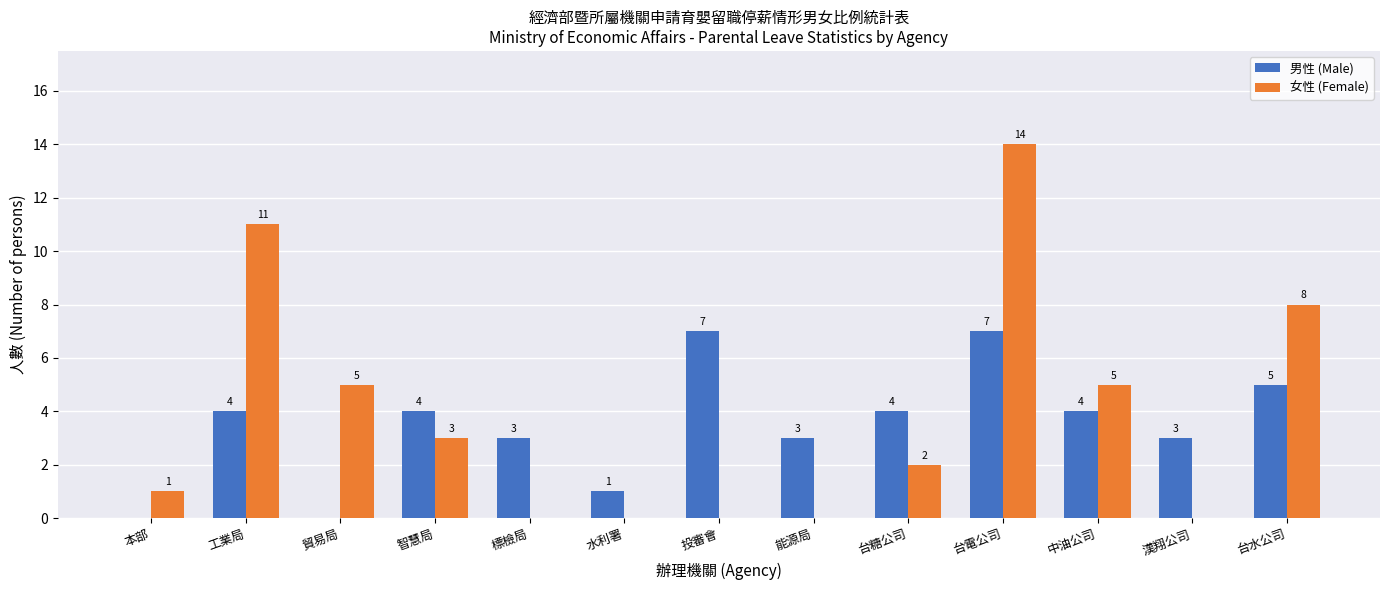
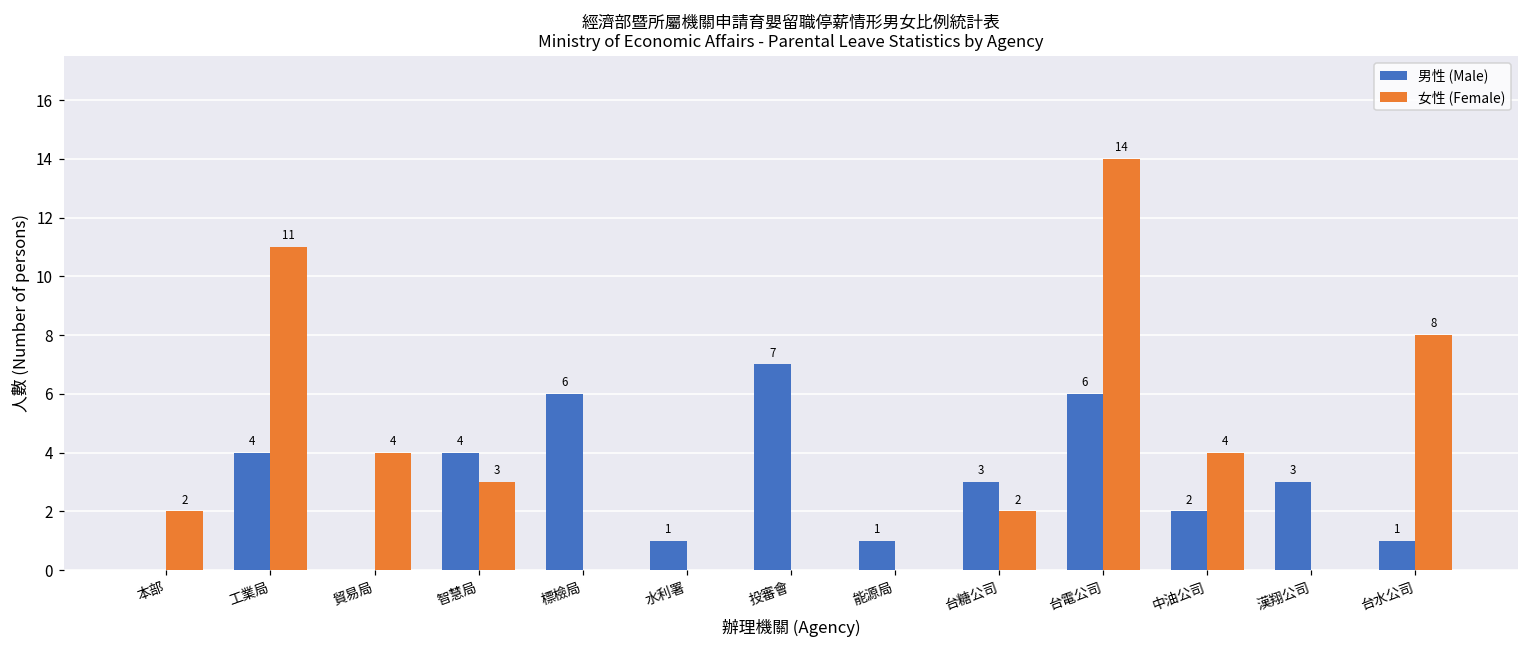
  {
    "男性 (Male)": {
      "工業局": 4,
      "智慧局": 4,
-     "標檢局": 3,
+     "標檢局": 6,
      "水利署": 1,
      "投審會": 7,
-     "能源局": 3,
-     "台糖公司": 4,
-     "台電公司": 7,
-     "中油公司": 4,
+     "能源局": 1,
+     "台糖公司": 3,
+     "台電公司": 6,
+     "中油公司": 2,
      "漢翔公司": 3,
-     "台水公司": 5
+     "台水公司": 1
    },
    "女性 (Female)": {
-     "本部": 1,
+     "本部": 2,
      "工業局": 11,
-     "貿易局": 5,
+     "貿易局": 4,
      "智慧局": 3,
      "台糖公司": 2,
      "台電公司": 14,
-     "中油公司": 5,
+     "中油公司": 4,
      "台水公司": 8
    }
  }
